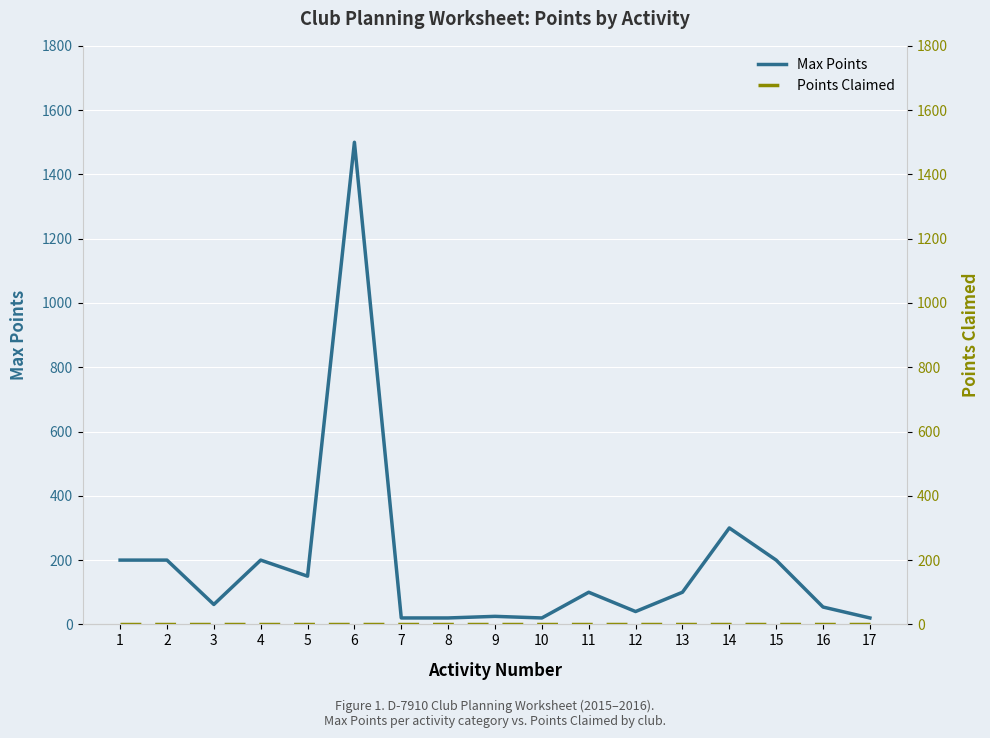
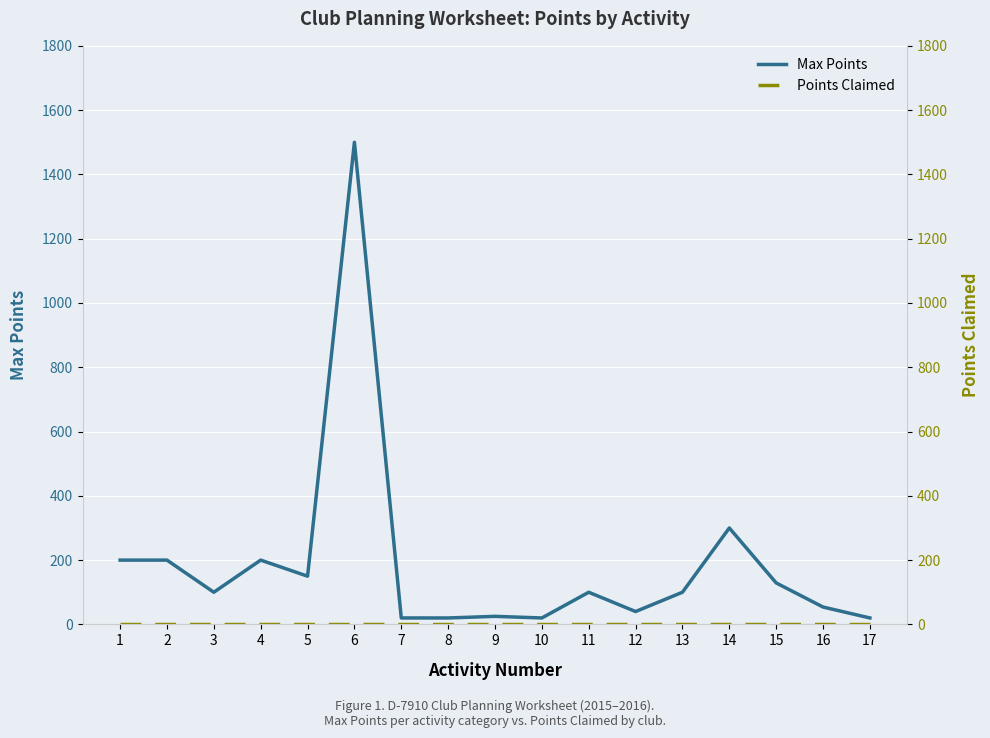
  {
    "Max Points": {
      "1": 200,
      "2": 200,
-     "3": 60,
+     "3": 100,
      "4": 200,
      "5": 150,
      "6": 1500,
      "7": 20,
      "8": 20,
      "9": 30,
      "10": 20,
      "11": 100,
      "12": 40,
      "13": 100,
      "14": 300,
-     "15": 200,
+     "15": 130,
      "16": 50,
      "17": 20
    },
    "Points Claimed": {
      "1": 0,
      "2": 0,
      "3": 0,
      "4": 0,
      "5": 0,
      "6": 0,
      "7": 0,
      "8": 0,
      "9": 0,
      "10": 0,
      "11": 0,
      "12": 0,
      "13": 0,
      "14": 0,
      "15": 0,
      "16": 0,
      "17": 0
    }
  }
